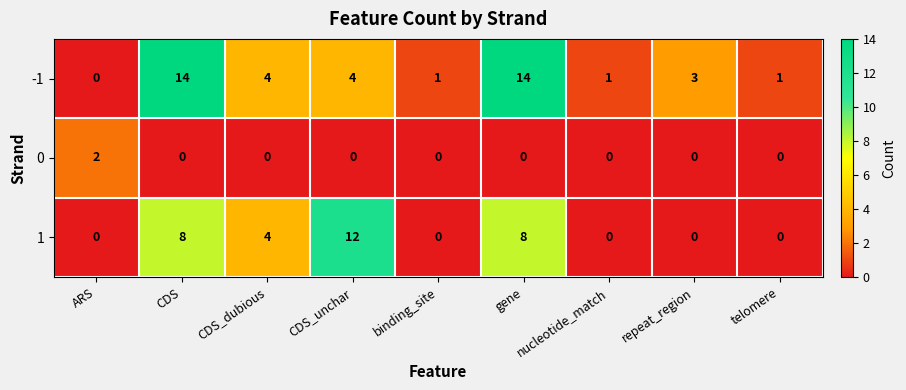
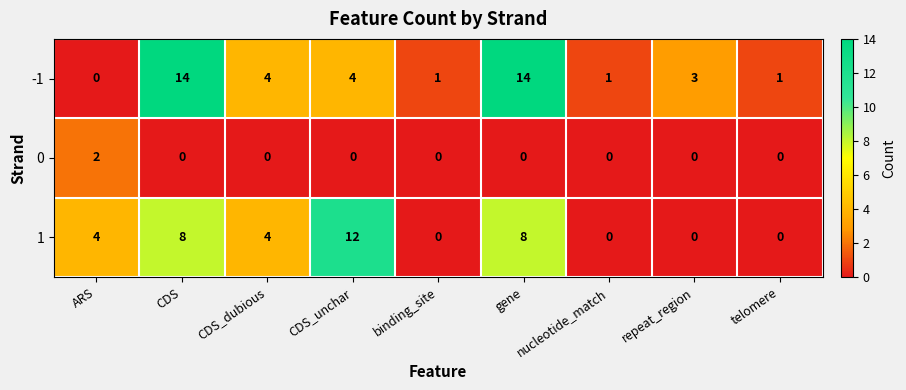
  {
    "-1": {
      "ARS": 0,
      "CDS": 14,
      "CDS_dubious": 4,
      "CDS_unchar": 4,
      "binding_site": 1,
      "gene": 14,
      "nucleotide_match": 1,
      "repeat_region": 3,
      "telomere": 1
    },
    "0": {
      "ARS": 2,
      "CDS": 0,
      "CDS_dubious": 0,
      "CDS_unchar": 0,
      "binding_site": 0,
      "gene": 0,
      "nucleotide_match": 0,
      "repeat_region": 0,
      "telomere": 0
    },
    "1": {
-     "ARS": 0,
+     "ARS": 4,
      "CDS": 8,
      "CDS_dubious": 4,
      "CDS_unchar": 12,
      "binding_site": 0,
      "gene": 8,
      "nucleotide_match": 0,
      "repeat_region": 0,
      "telomere": 0
    }
  }
